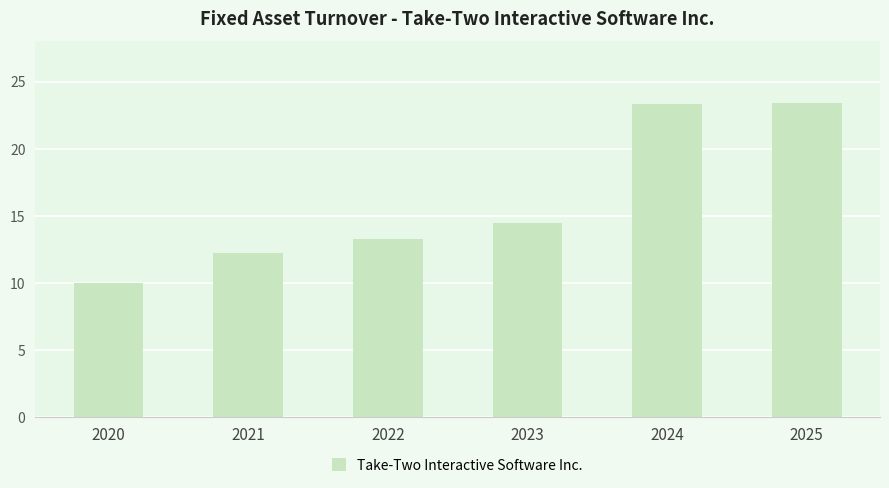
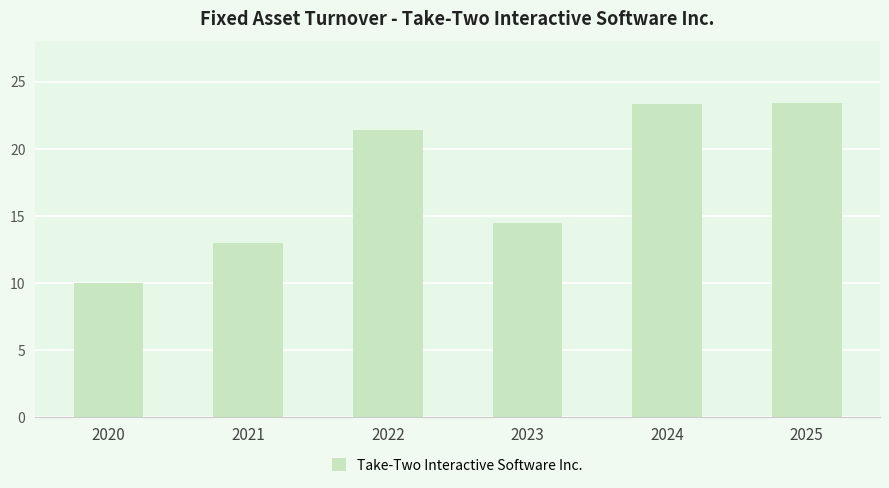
  {
    "2020": 10.0,
-   "2021": 12.2,
-   "2022": 13.3,
+   "2021": 13.0,
+   "2022": 21.4,
    "2023": 14.5,
    "2024": 23.3,
    "2025": 23.4
  }
